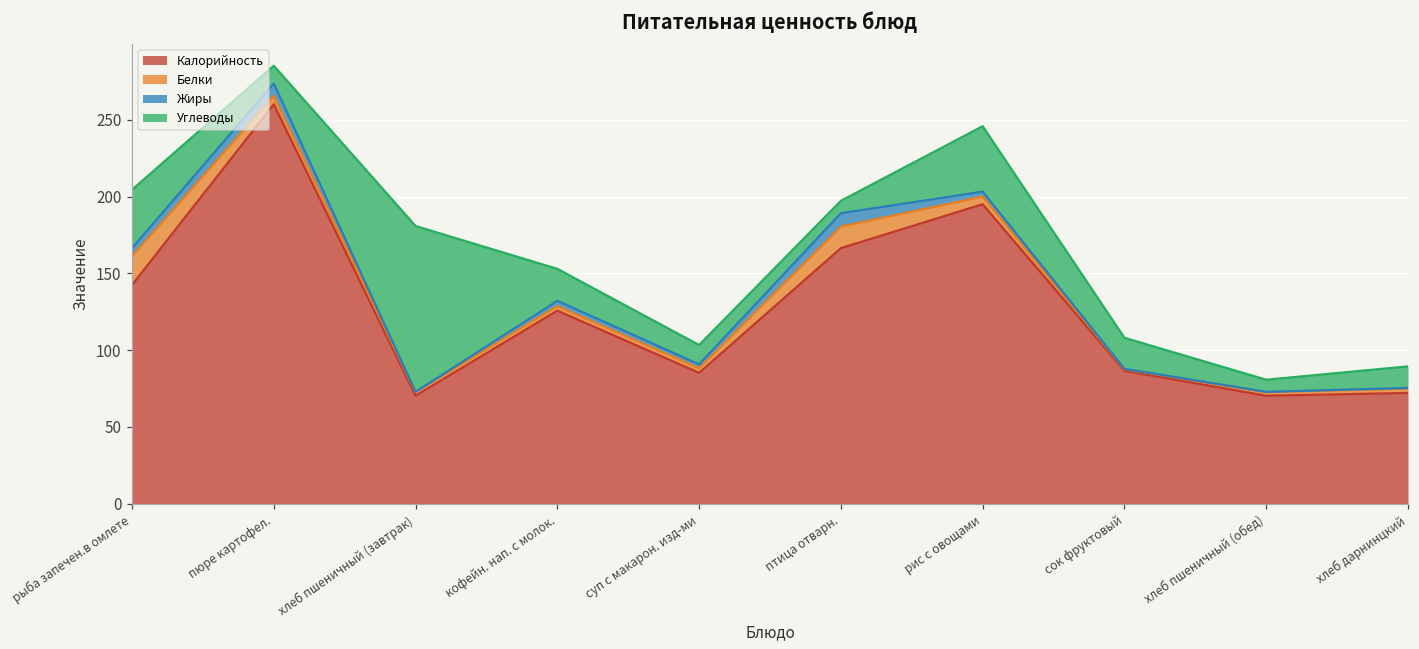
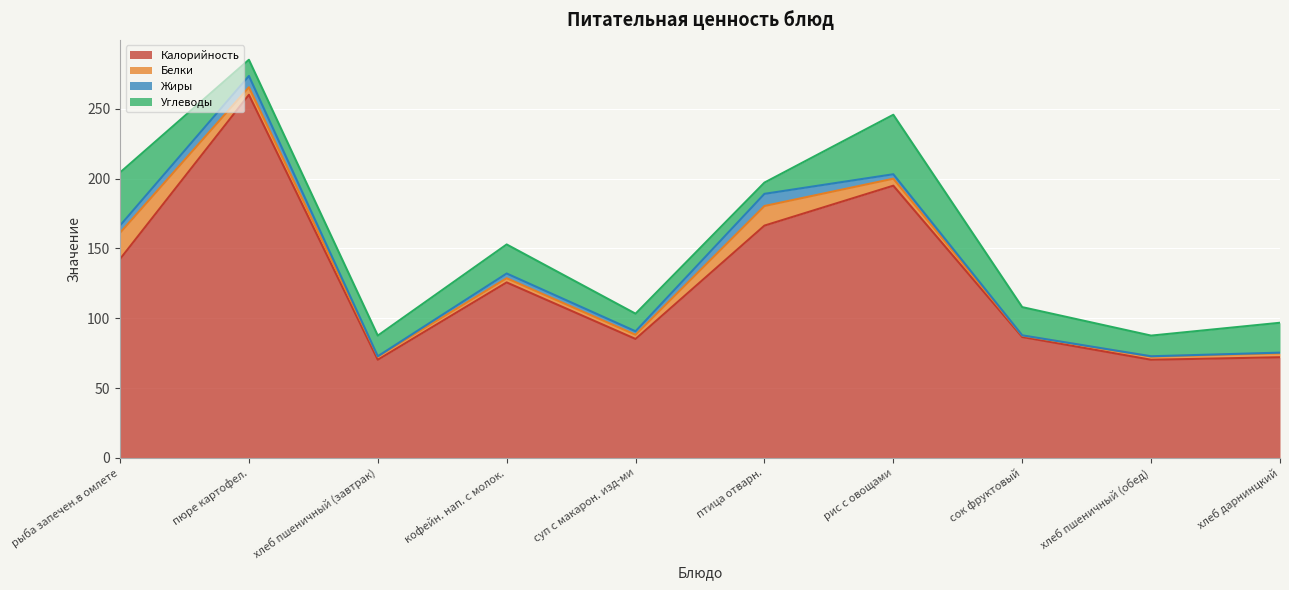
  {
    "Калорийность": {
      "рыба запечен.в омлете": 142,
      "пюре картофел.": 260,
      "хлеб пшеничный (завтрак)": 70,
      "кофейн. нап. с молок.": 126,
      "суп с макарон. изд-ми": 85,
      "птица отварн.": 166,
      "рис с овощами": 195,
      "хлеб пшеничный (обед)": 70,
      "хлеб дарнинцкий": 72
    },
    "Белки": {
      "рыба запечен.в омлете": 19,
      "пюре картофел.": 5,
      "кофейн. нап. с молок.": 3,
      "суп с макарон. изд-ми": 3,
      "птица отварн.": 14,
      "рис с овощами": 5
    },
    "Жиры": {
      "рыба запечен.в омлете": 5,
      "пюре картофел.": 8,
      "кофейн. нап. с молок.": 3,
      "суп с макарон. изд-ми": 3,
      "птица отварн.": 9,
      "рис с овощами": 3
    },
    "Углеводы": {
      "рыба запечен.в омлете": 38,
      "пюре картофел.": 12,
-     "хлеб пшеничный (завтрак)": 108,
+     "хлеб пшеничный (завтрак)": 15,
      "кофейн. нап. с молок.": 21,
      "суп с макарон. изд-ми": 13,
      "птица отварн.": 8,
      "рис с овощами": 43,
      "сок фруктовый": 20,
-     "хлеб пшеничный (обед)": 8,
-     "хлеб дарнинцкий": 14
+     "хлеб пшеничный (обед)": 15,
+     "хлеб дарнинцкий": 21
    }
  }
